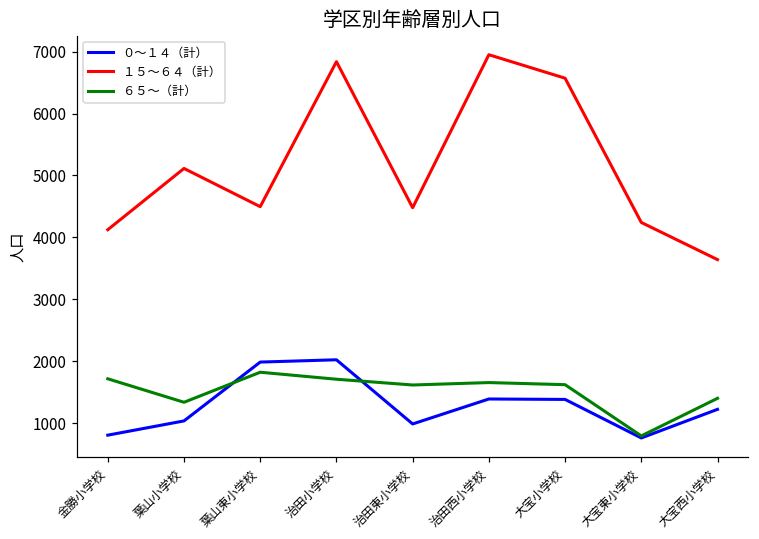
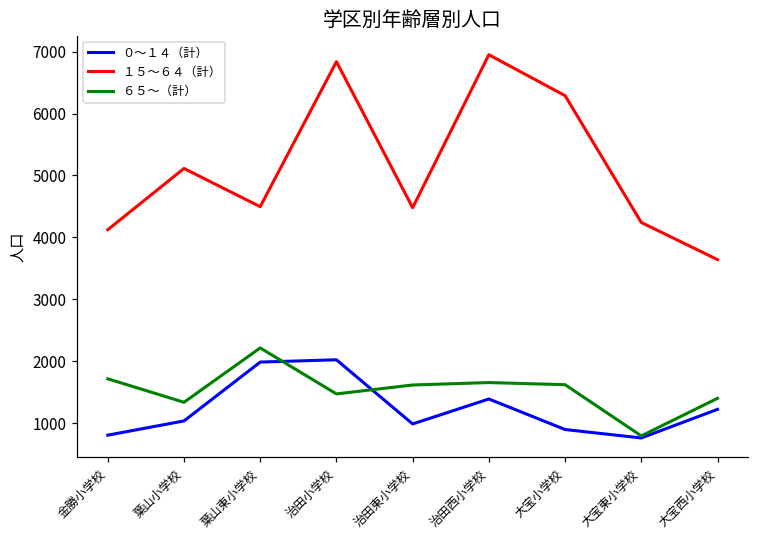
  {
    "０～１４（計）": {
      "金勝小学校": 800,
      "葉山小学校": 1000,
      "葉山東小学校": 2000,
      "治田小学校": 2000,
      "治田東小学校": 1000,
      "治田西小学校": 1400,
-     "大宝小学校": 1400,
+     "大宝小学校": 900,
      "大宝西小学校": 1200
    },
    "１５～６４（計）": {
      "金勝小学校": 4100,
      "葉山小学校": 5100,
      "葉山東小学校": 4500,
      "治田小学校": 6800,
      "治田東小学校": 4500,
      "治田西小学校": 6900,
-     "大宝小学校": 6600,
+     "大宝小学校": 6300,
      "大宝東小学校": 4200,
      "大宝西小学校": 3600
    },
    "６５～（計）": {
      "金勝小学校": 1700,
      "葉山小学校": 1300,
-     "葉山東小学校": 1800,
-     "治田小学校": 1700,
+     "葉山東小学校": 2200,
+     "治田小学校": 1500,
      "治田東小学校": 1600,
      "治田西小学校": 1700,
      "大宝小学校": 1600,
      "大宝西小学校": 1400
    }
  }
